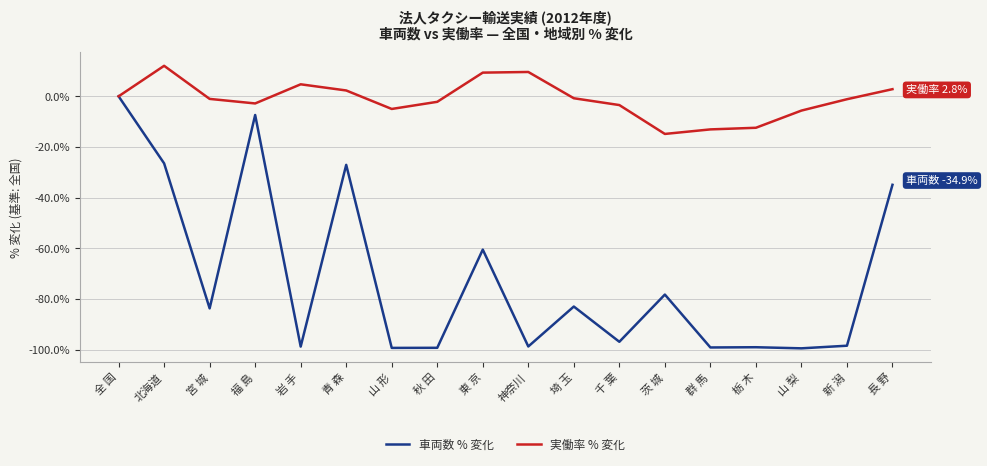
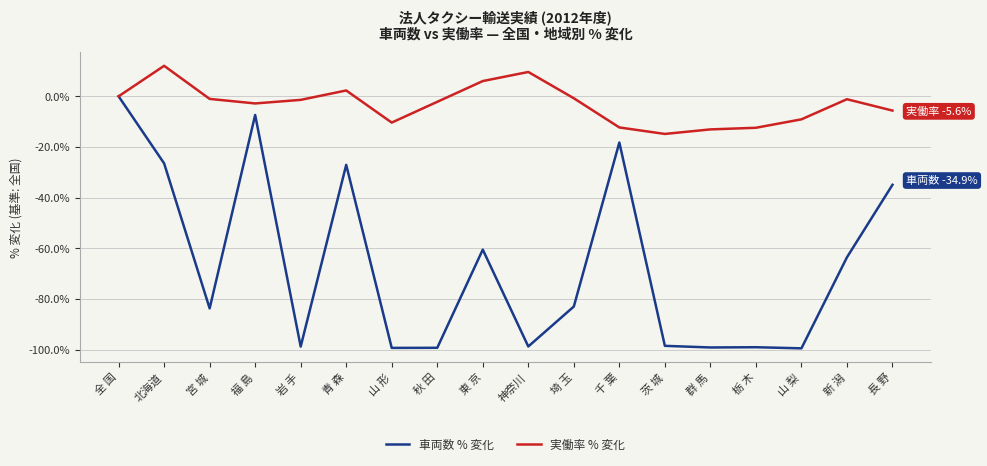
  {
    "車両数 % 変化": {
      "北海道": "-26%",
      "宮 城": "-84%",
      "福 島": "-7%",
      "岩 手": "-99%",
      "青 森": "-27%",
      "山 形": "-99%",
      "秋 田": "-99%",
      "東 京": "-61%",
      "神奈川": "-99%",
      "埼 玉": "-83%",
-     "千 葉": "-97%",
-     "茨 城": "-78%",
+     "千 葉": "-18%",
+     "茨 城": "-98%",
      "群 馬": "-99%",
      "栃 木": "-99%",
      "山 梨": "-99%",
-     "新 潟": "-98%"
+     "新 潟": "-64%"
    },
    "実働率 % 変化": {
-     "岩 手": "5%",
-     "山 形": "-5%",
-     "東 京": "9%",
-     "千 葉": "-3%",
-     "山 梨": "-6%",
-     "長 野": "2.8%"
+     "岩 手": "-1%",
+     "山 形": "-10%",
+     "東 京": "6%",
+     "千 葉": "-12%",
+     "山 梨": "-9%",
+     "長 野": "-5.6%"
    }
  }
